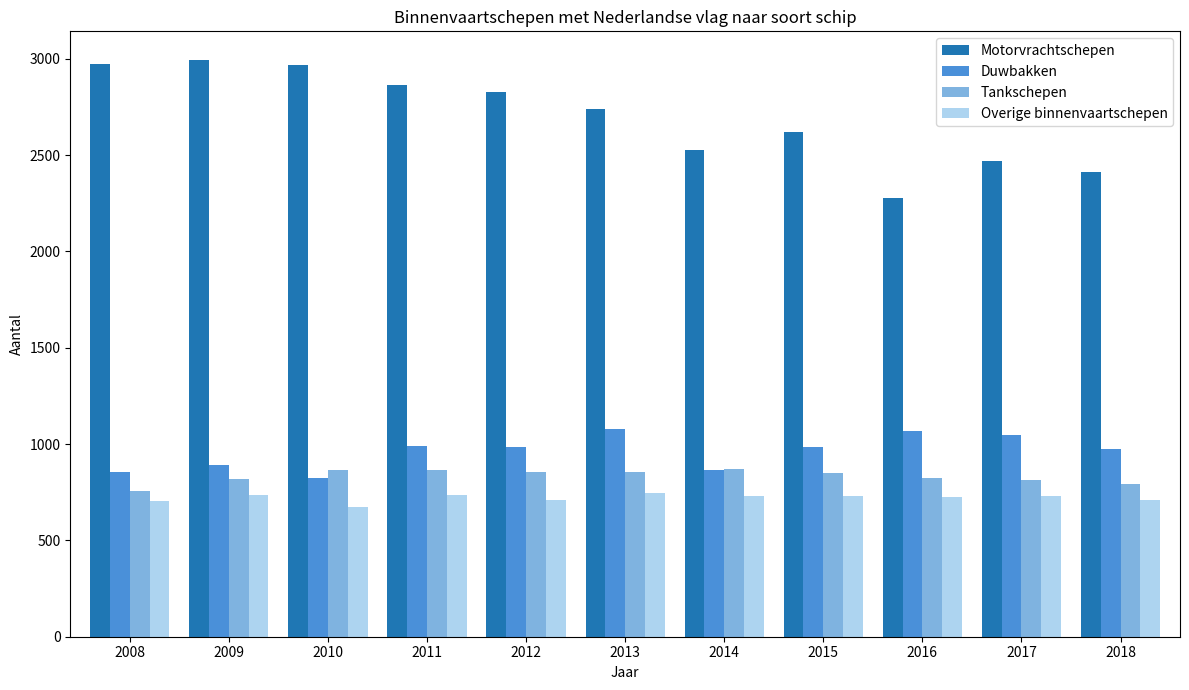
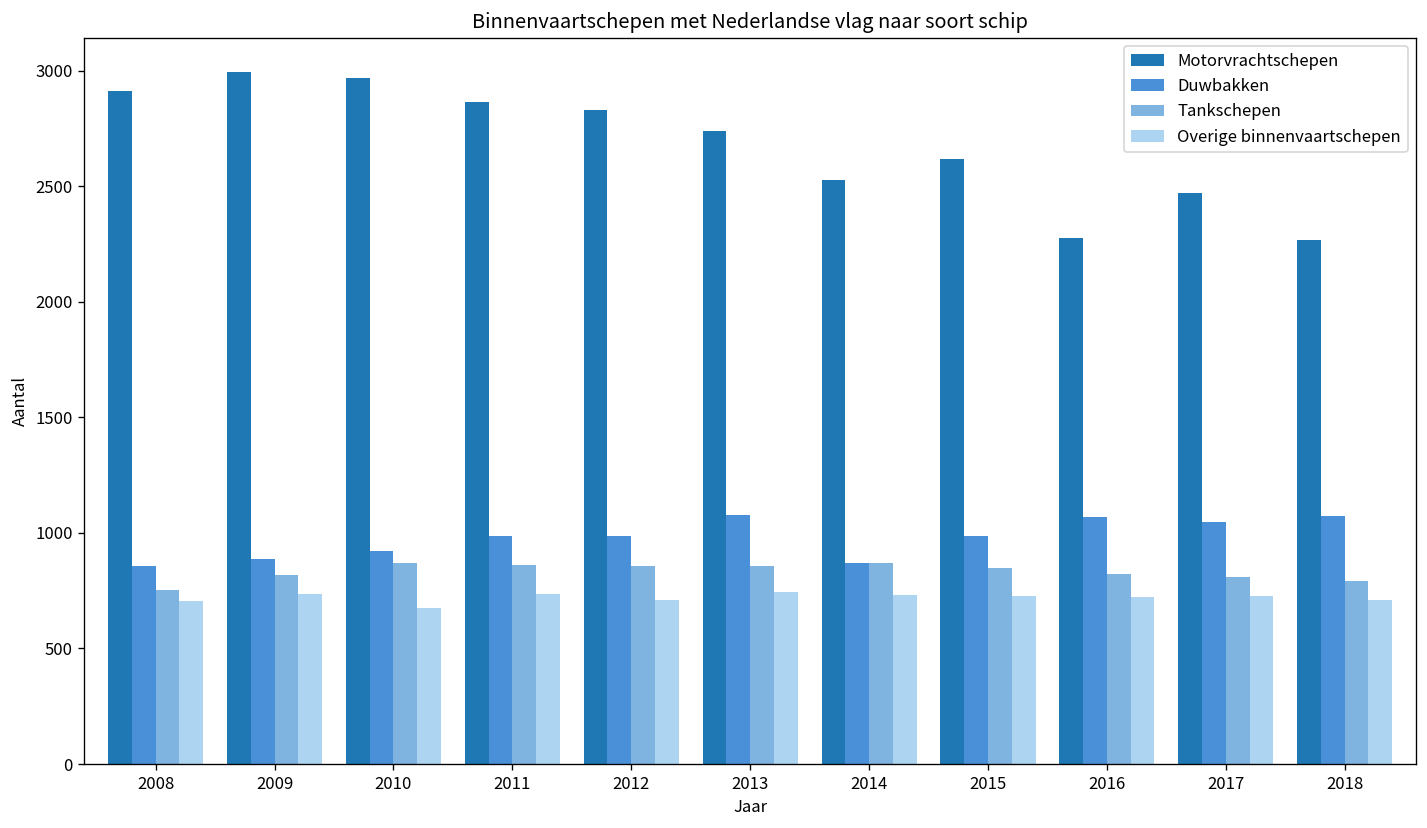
  {
    "Motorvrachtschepen": {
-     "2008": 2970,
+     "2008": 2910,
      "2009": 2990,
      "2010": 2970,
      "2011": 2870,
      "2012": 2830,
      "2013": 2740,
      "2014": 2530,
      "2015": 2620,
      "2016": 2280,
      "2017": 2470,
-     "2018": 2410
+     "2018": 2270
    },
    "Duwbakken": {
      "2008": 860,
      "2009": 890,
-     "2010": 820,
+     "2010": 920,
      "2011": 990,
      "2012": 990,
      "2013": 1080,
      "2014": 870,
      "2015": 990,
      "2016": 1070,
      "2017": 1050,
-     "2018": 970
+     "2018": 1070
    }
  }
